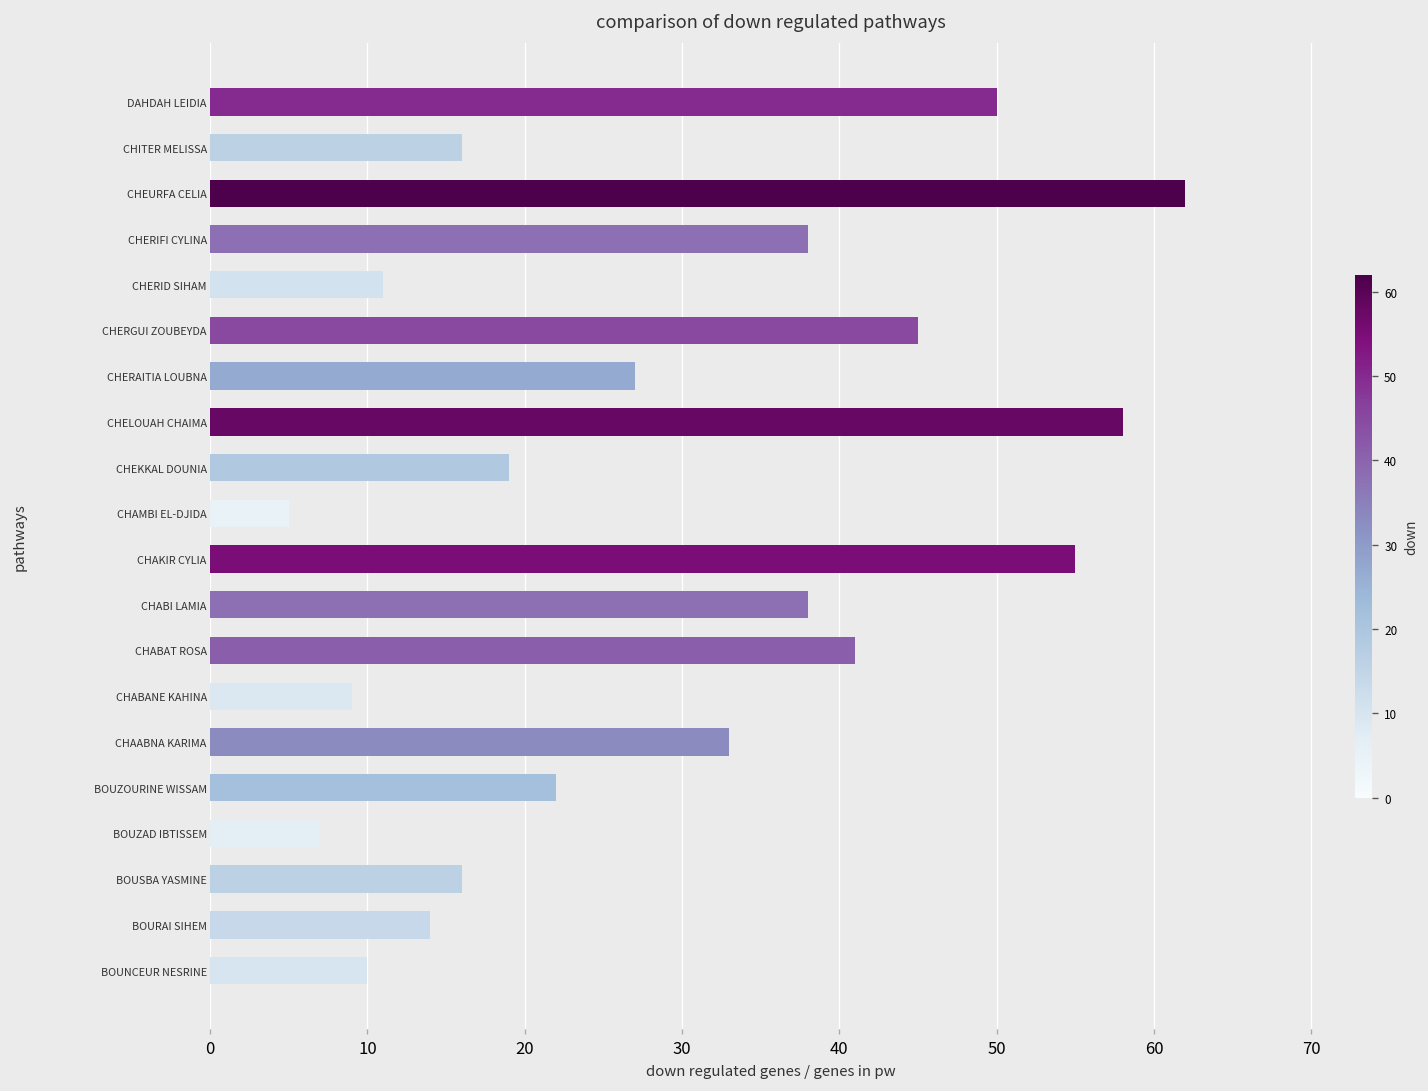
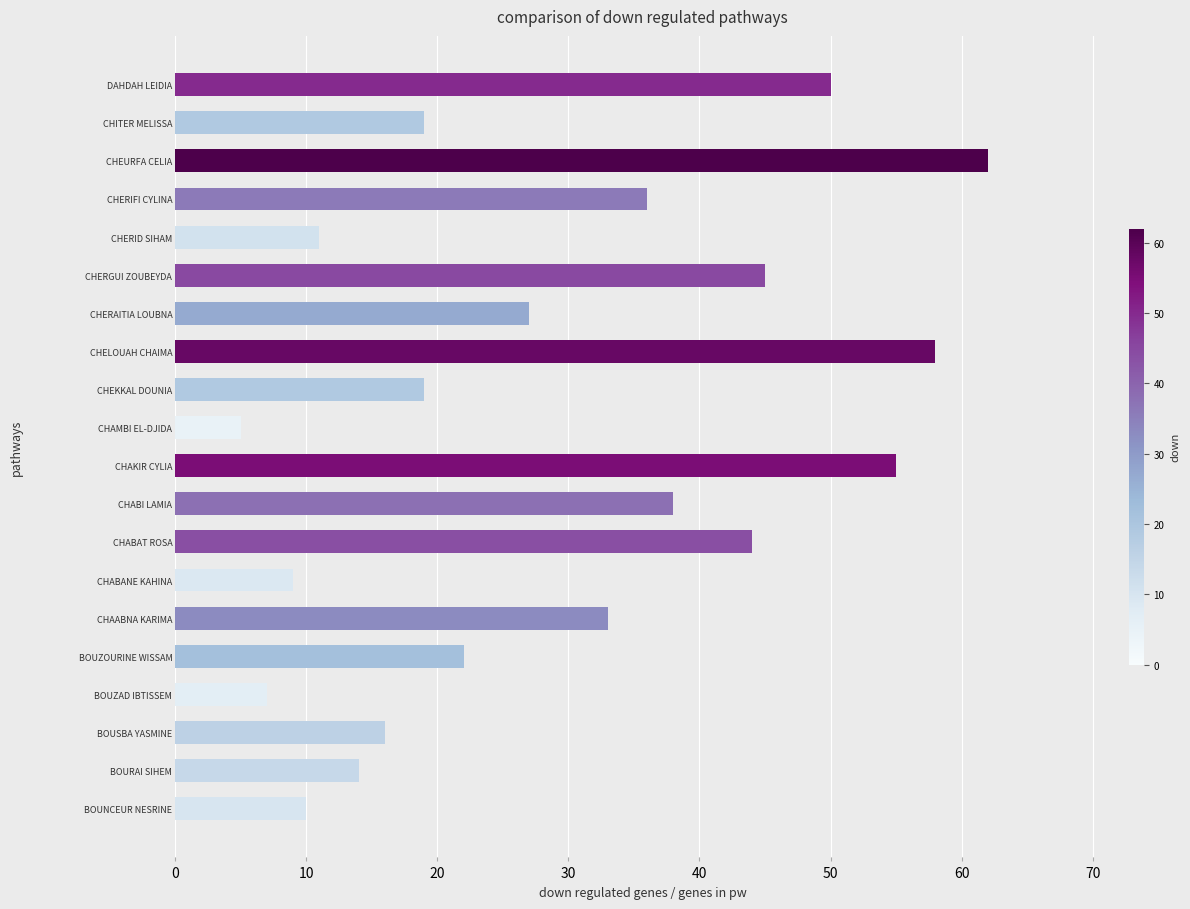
  {
    "DAHDAH LEIDIA": 50,
-   "CHITER MELISSA": 16,
+   "CHITER MELISSA": 19,
    "CHEURFA CELIA": 62,
-   "CHERIFI CYLINA": 38,
+   "CHERIFI CYLINA": 36,
    "CHERID SIHAM": 11,
    "CHERGUI ZOUBEYDA": 45,
    "CHERAITIA LOUBNA": 27,
    "CHELOUAH CHAIMA": 58,
    "CHEKKAL DOUNIA": 19,
    "CHAMBI EL-DJIDA": 5,
    "CHAKIR CYLIA": 55,
    "CHABI LAMIA": 38,
-   "CHABAT ROSA": 41,
+   "CHABAT ROSA": 44,
    "CHABANE KAHINA": 9,
    "CHAABNA KARIMA": 33,
    "BOUZOURINE WISSAM": 22,
    "BOUZAD IBTISSEM": 7,
    "BOUSBA YASMINE": 16,
    "BOURAI SIHEM": 14,
    "BOUNCEUR NESRINE": 10
  }
